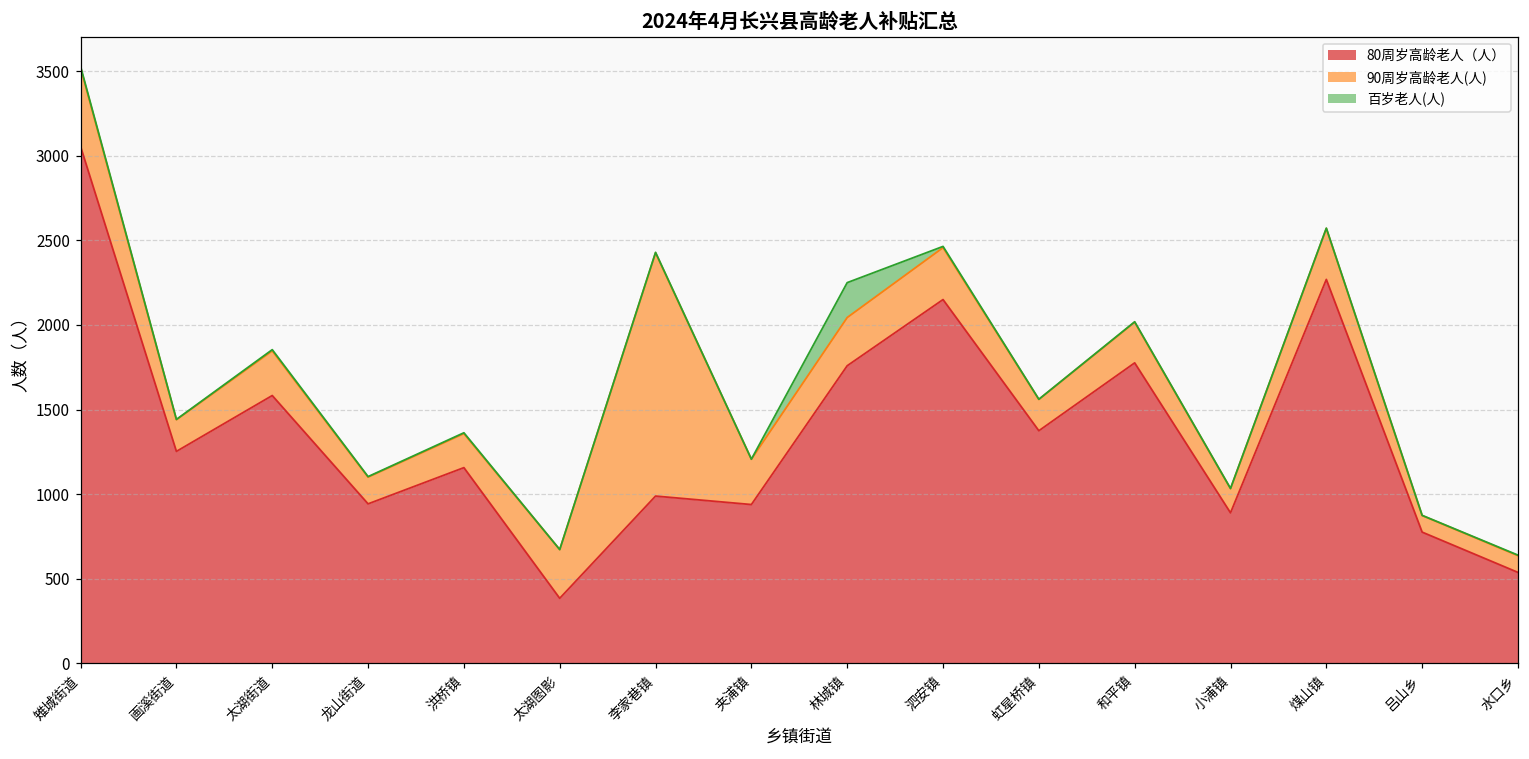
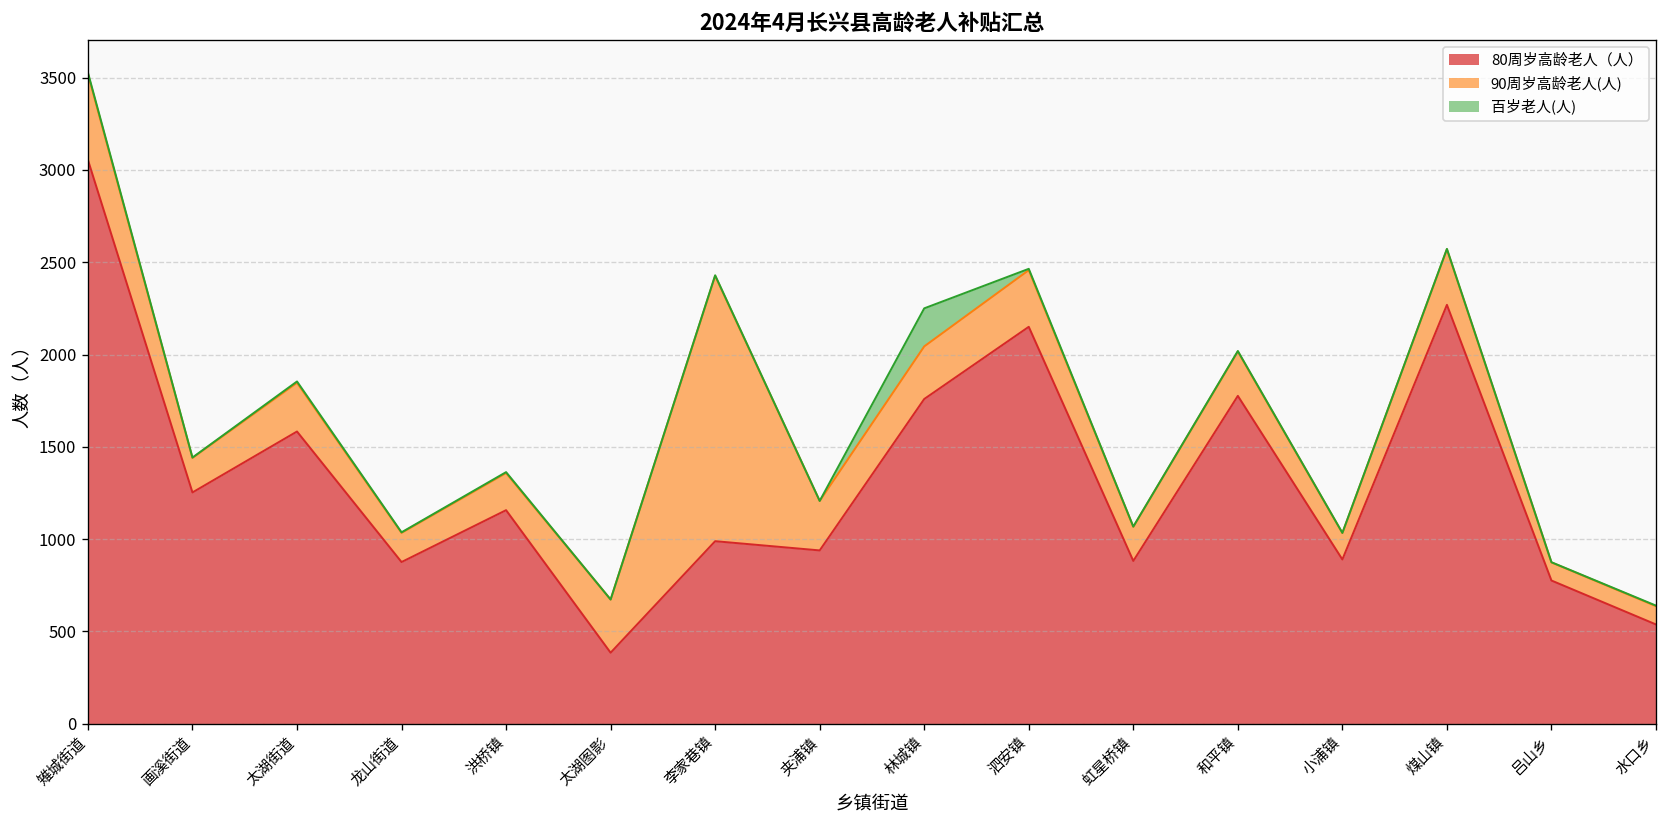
  {
    "80周岁高龄老人（人）": {
      "雉城街道": 3050,
      "画溪街道": 1250,
      "太湖街道": 1580,
-     "龙山街道": 940,
+     "龙山街道": 880,
      "洪桥镇": 1160,
      "太湖图影": 390,
      "李家巷镇": 990,
      "夹浦镇": 940,
      "林城镇": 1760,
      "泗安镇": 2150,
-     "虹星桥镇": 1380,
+     "虹星桥镇": 880,
      "和平镇": 1780,
      "小浦镇": 890,
      "煤山镇": 2270,
      "吕山乡": 780,
      "水口乡": 540
    },
    "90周岁高龄老人(人)": {
      "林城镇": 290
    },
    "百岁老人(人)": {
      "林城镇": 210
    }
  }
